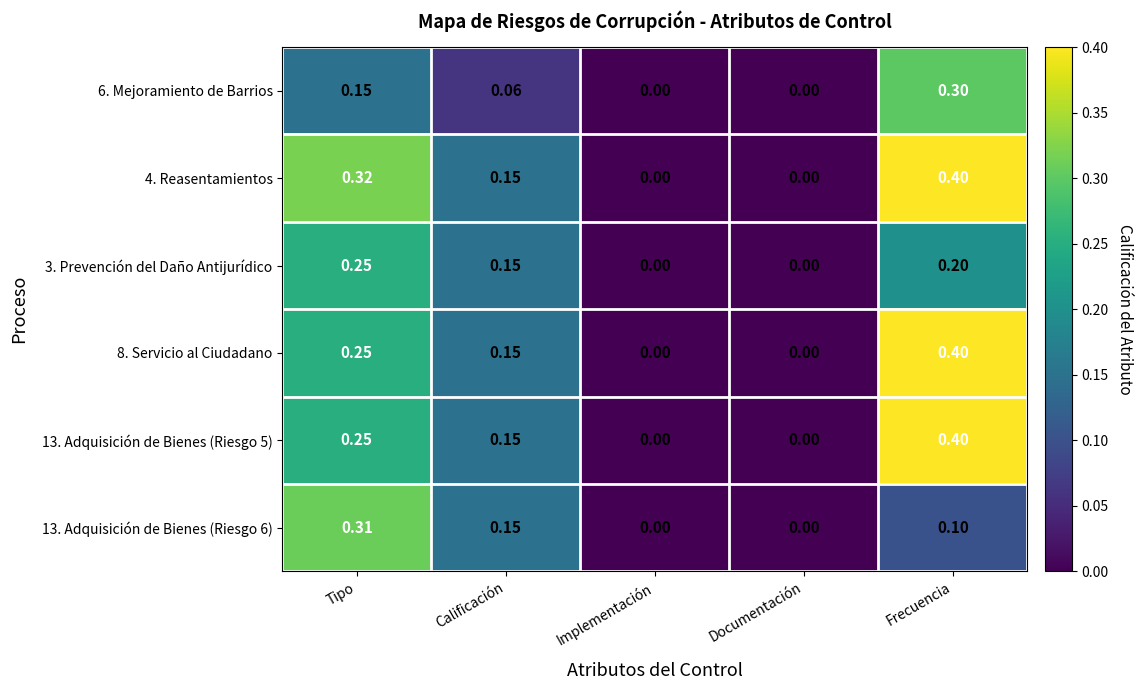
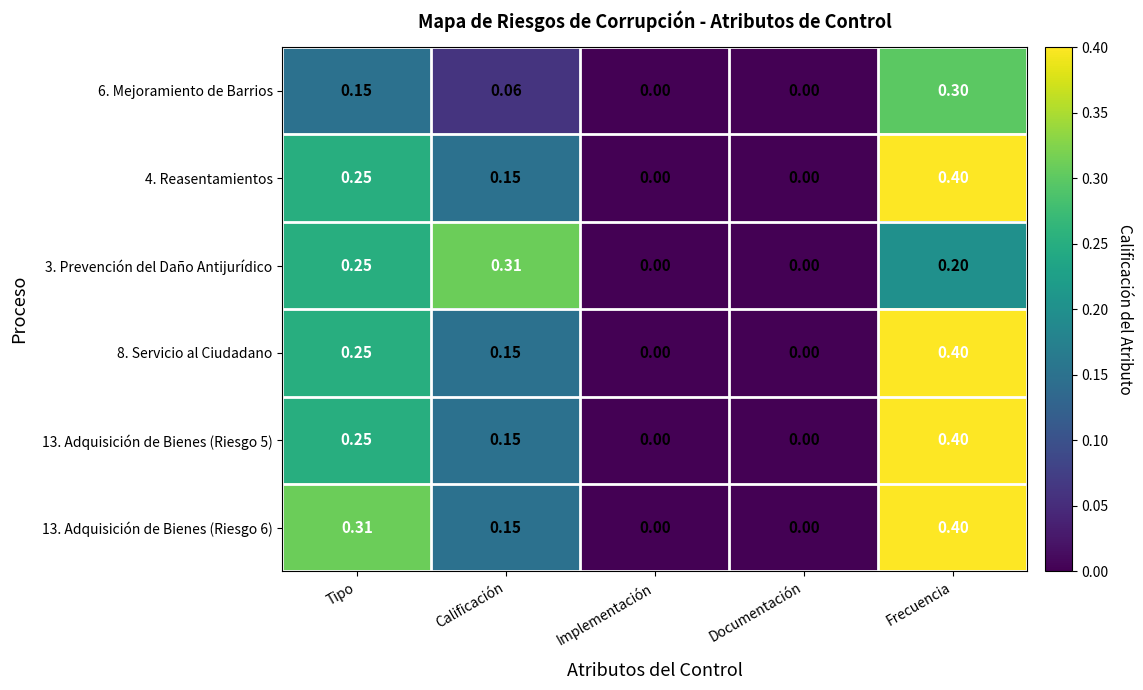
  {
    "6. Mejoramiento de Barrios": {
      "Tipo": 0.15,
      "Calificación": 0.06,
      "Implementación": 0.00,
      "Documentación": 0.00,
      "Frecuencia": 0.30
    },
    "4. Reasentamientos": {
-     "Tipo": 0.32,
+     "Tipo": 0.25,
      "Calificación": 0.15,
      "Implementación": 0.00,
      "Documentación": 0.00,
      "Frecuencia": 0.40
    },
    "3. Prevención del Daño Antijurídico": {
      "Tipo": 0.25,
-     "Calificación": 0.15,
+     "Calificación": 0.31,
      "Implementación": 0.00,
      "Documentación": 0.00,
      "Frecuencia": 0.20
    },
    "8. Servicio al Ciudadano": {
      "Tipo": 0.25,
      "Calificación": 0.15,
      "Implementación": 0.00,
      "Documentación": 0.00,
      "Frecuencia": 0.40
    },
    "13. Adquisición de Bienes (Riesgo 5)": {
      "Tipo": 0.25,
      "Calificación": 0.15,
      "Implementación": 0.00,
      "Documentación": 0.00,
      "Frecuencia": 0.40
    },
    "13. Adquisición de Bienes (Riesgo 6)": {
      "Tipo": 0.31,
      "Calificación": 0.15,
      "Implementación": 0.00,
      "Documentación": 0.00,
-     "Frecuencia": 0.10
+     "Frecuencia": 0.40
    }
  }
